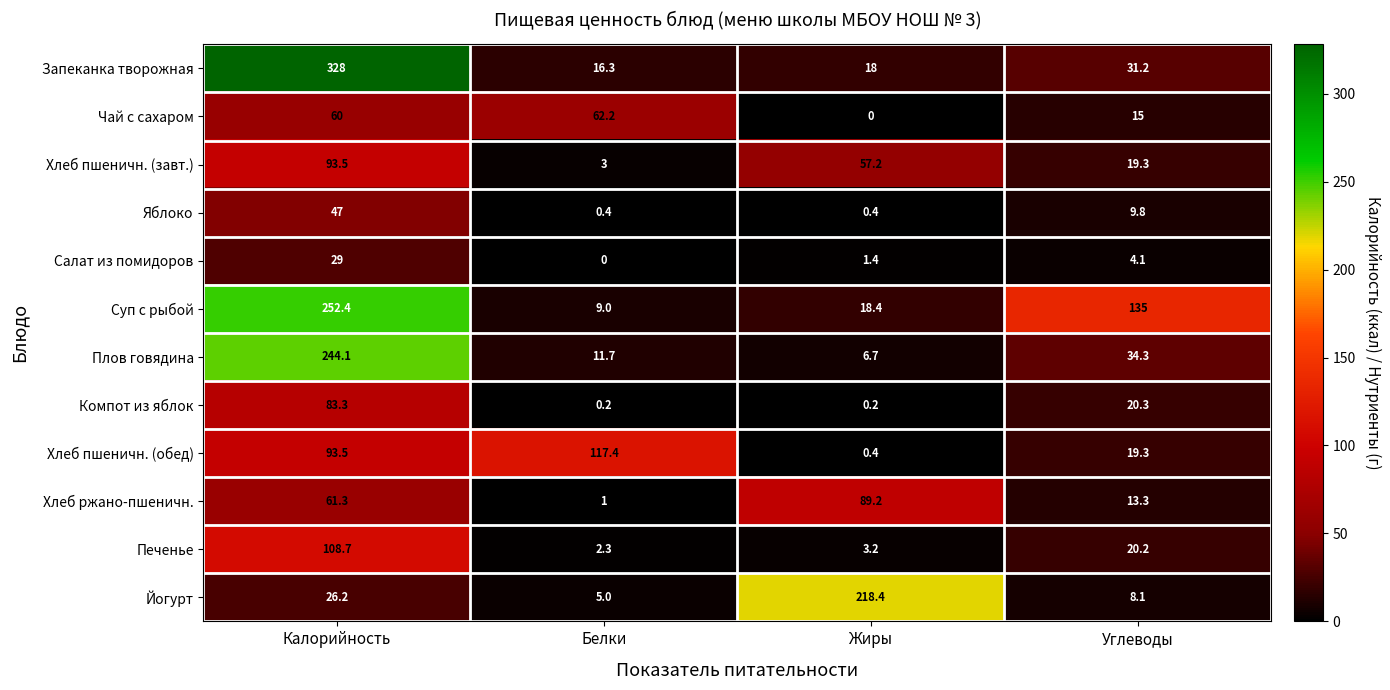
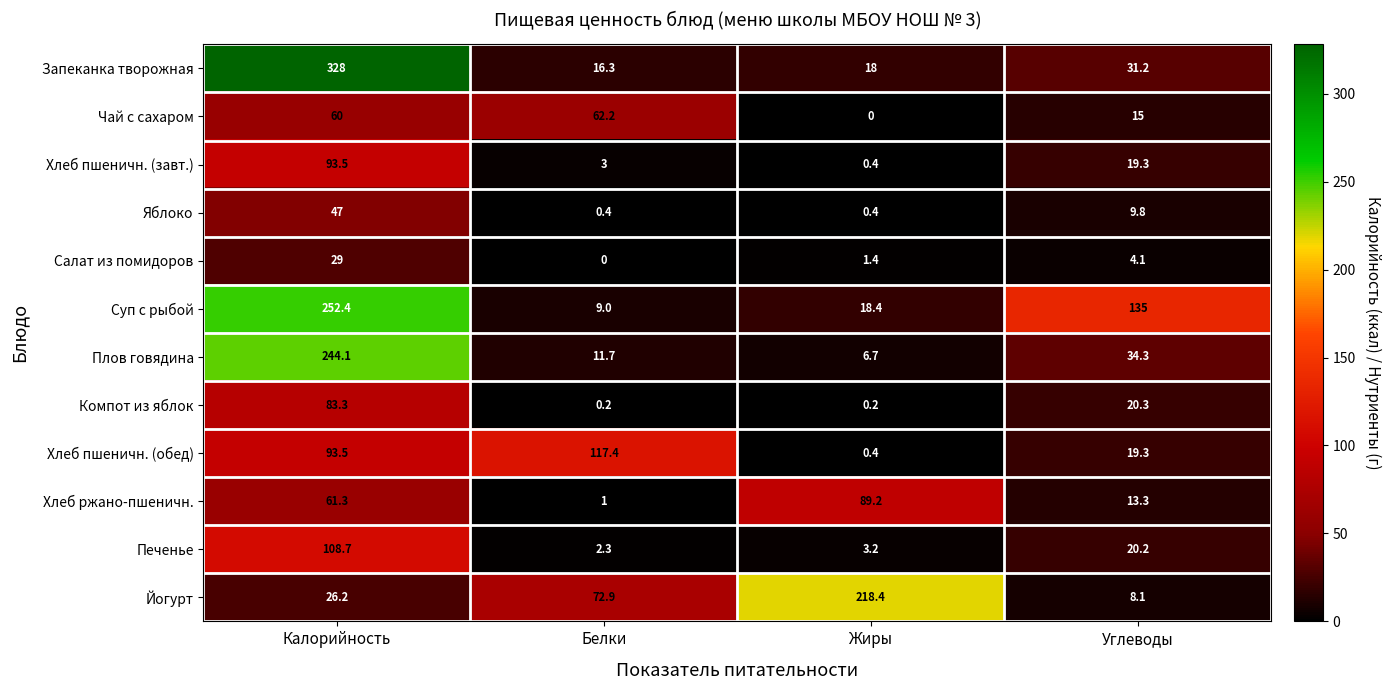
  {
    "Запеканка творожная": {
      "Калорийность": 328,
      "Белки": 16.3,
      "Жиры": 18,
      "Углеводы": 31.2
    },
    "Чай с сахаром": {
      "Калорийность": 60,
      "Белки": 62.2,
      "Жиры": 0,
      "Углеводы": 15
    },
    "Хлеб пшеничн. (завт.)": {
      "Калорийность": 93.5,
      "Белки": 3,
-     "Жиры": 57.2,
+     "Жиры": 0.4,
      "Углеводы": 19.3
    },
    "Яблоко": {
      "Калорийность": 47,
      "Белки": 0.4,
      "Жиры": 0.4,
      "Углеводы": 9.8
    },
    "Салат из помидоров": {
      "Калорийность": 29,
      "Белки": 0,
      "Жиры": 1.4,
      "Углеводы": 4.1
    },
    "Суп с рыбой": {
      "Калорийность": 252.4,
      "Белки": 9.0,
      "Жиры": 18.4,
      "Углеводы": 135
    },
    "Плов говядина": {
      "Калорийность": 244.1,
      "Белки": 11.7,
      "Жиры": 6.7,
      "Углеводы": 34.3
    },
    "Компот из яблок": {
      "Калорийность": 83.3,
      "Белки": 0.2,
      "Жиры": 0.2,
      "Углеводы": 20.3
    },
    "Хлеб пшеничн. (обед)": {
      "Калорийность": 93.5,
      "Белки": 117.4,
      "Жиры": 0.4,
      "Углеводы": 19.3
    },
    "Хлеб ржано-пшеничн.": {
      "Калорийность": 61.3,
      "Белки": 1,
      "Жиры": 89.2,
      "Углеводы": 13.3
    },
    "Печенье": {
      "Калорийность": 108.7,
      "Белки": 2.3,
      "Жиры": 3.2,
      "Углеводы": 20.2
    },
    "Йогурт": {
      "Калорийность": 26.2,
-     "Белки": 5.0,
+     "Белки": 72.9,
      "Жиры": 218.4,
      "Углеводы": 8.1
    }
  }
